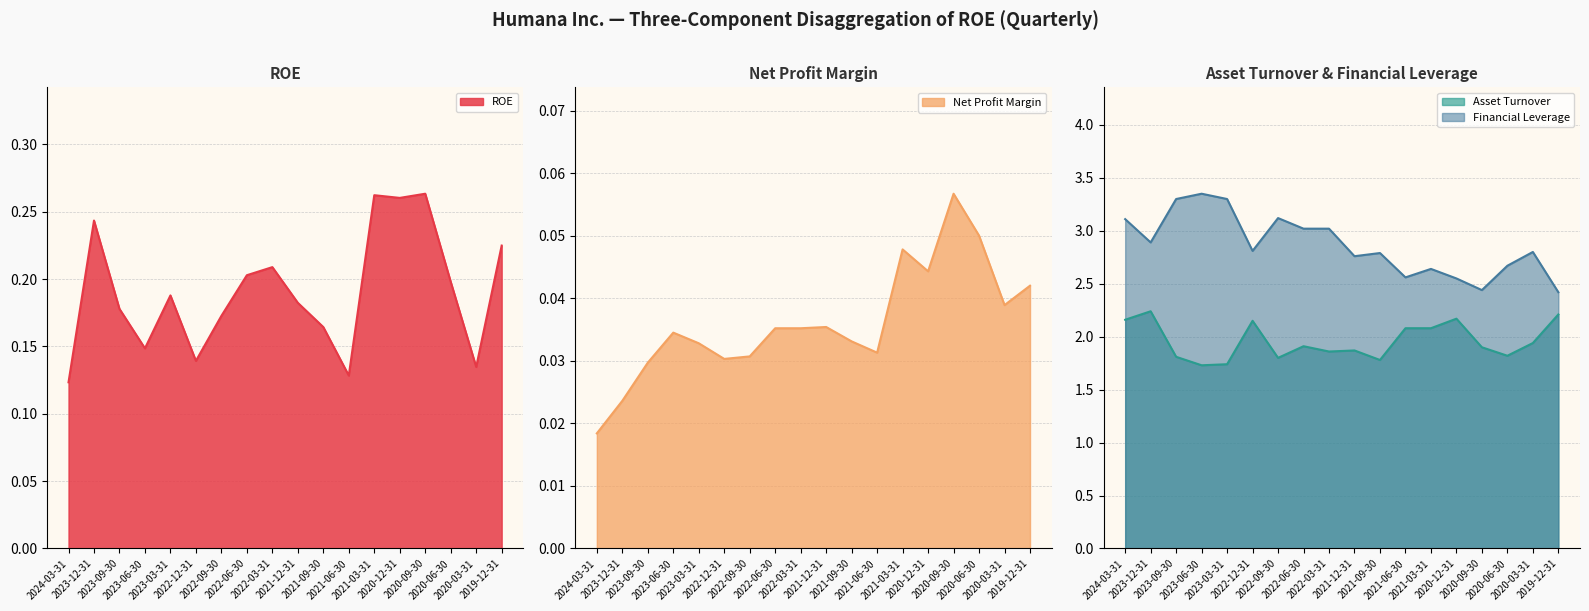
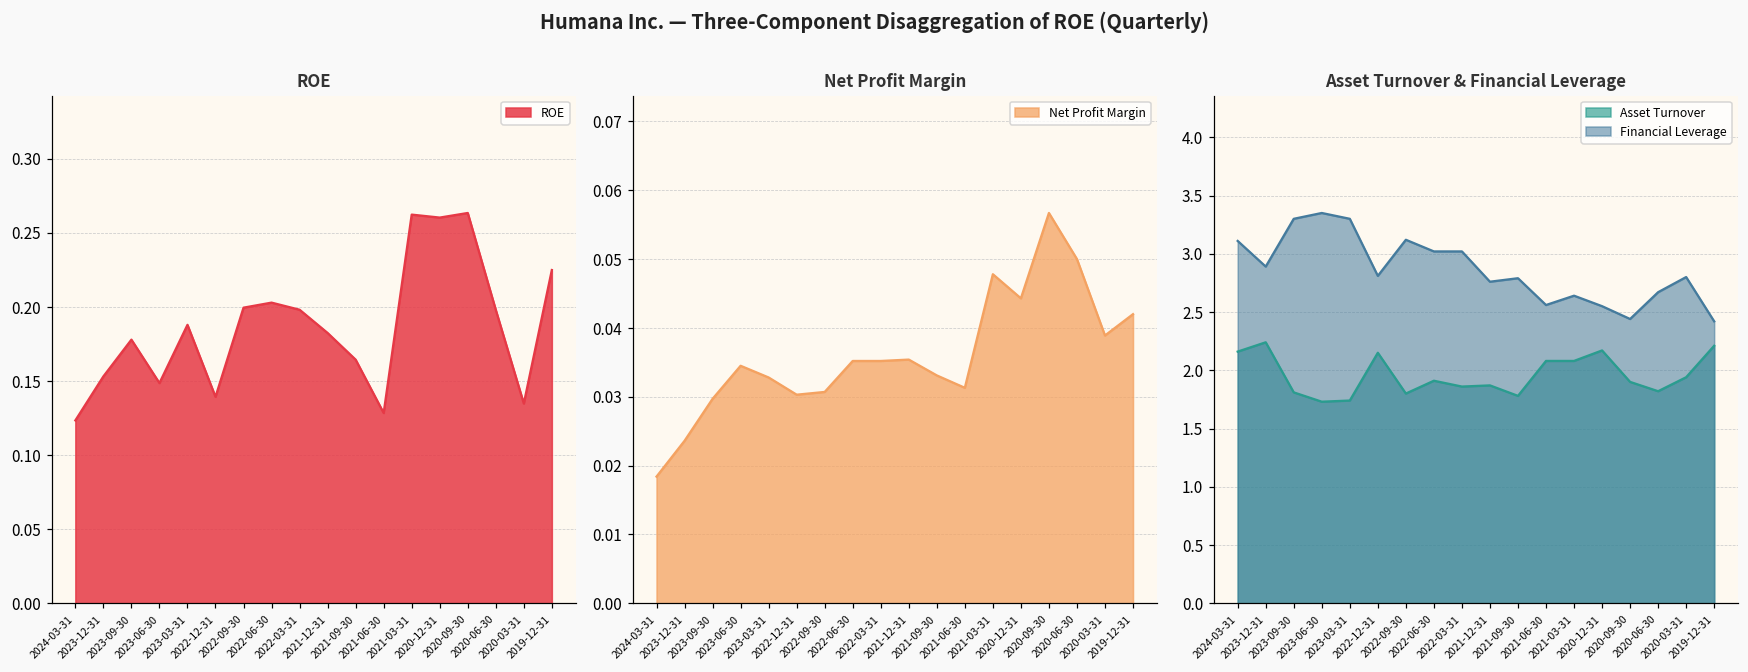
  {
    "ROE": {
      "2024-03-31": 0.123,
-     "2023-12-31": 0.244,
+     "2023-12-31": 0.153,
      "2023-09-30": 0.178,
      "2023-06-30": 0.149,
      "2023-03-31": 0.188,
      "2022-12-31": 0.139,
-     "2022-09-30": 0.173,
+     "2022-09-30": 0.200,
      "2022-06-30": 0.203,
-     "2022-03-31": 0.209,
+     "2022-03-31": 0.198,
      "2021-12-31": 0.182,
      "2021-09-30": 0.164,
      "2021-06-30": 0.128,
      "2021-03-31": 0.262,
      "2020-12-31": 0.260,
      "2020-09-30": 0.263,
      "2020-06-30": 0.198,
      "2020-03-31": 0.135,
      "2019-12-31": 0.225
    },
    "Net Profit Margin": {
      "2024-03-31": 0.018,
      "2023-12-31": 0.024,
      "2023-09-30": 0.030,
      "2023-06-30": 0.035,
      "2023-03-31": 0.033,
      "2022-12-31": 0.030,
      "2022-09-30": 0.031,
      "2022-06-30": 0.035,
      "2022-03-31": 0.035,
      "2021-12-31": 0.035,
      "2021-09-30": 0.033,
      "2021-06-30": 0.031,
      "2021-03-31": 0.048,
      "2020-12-31": 0.044,
      "2020-09-30": 0.057,
      "2020-06-30": 0.050,
      "2020-03-31": 0.039,
      "2019-12-31": 0.042
    }
  }
